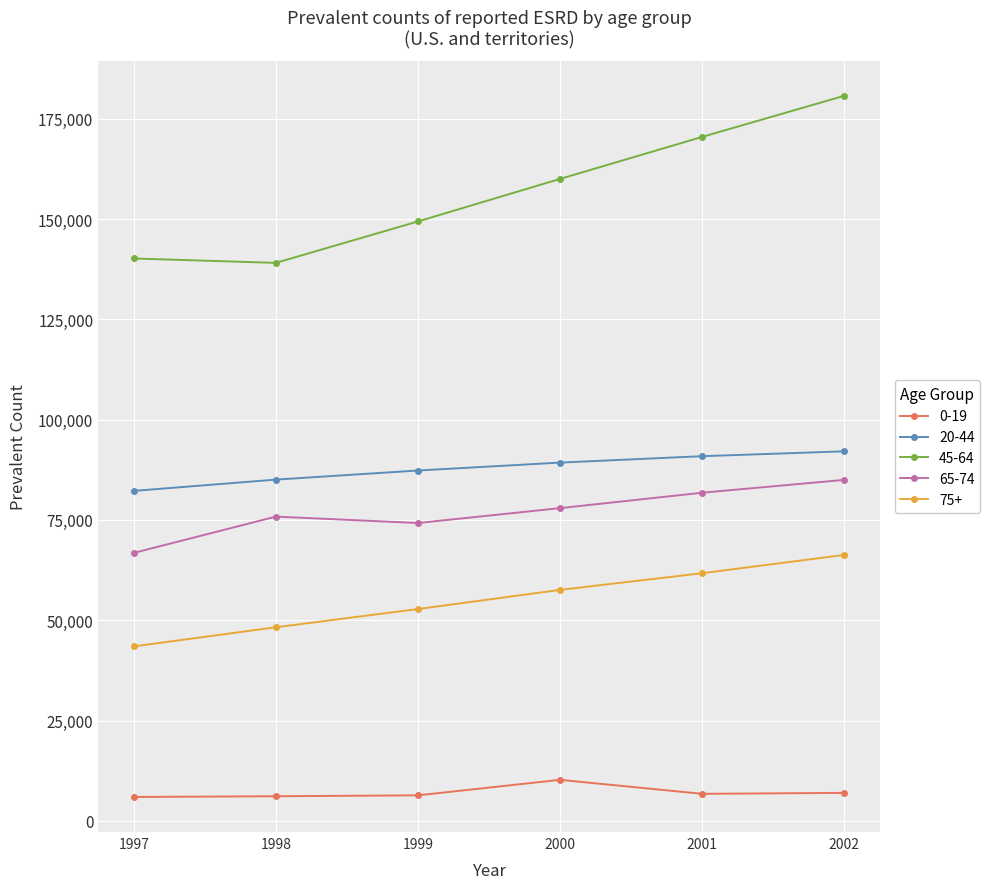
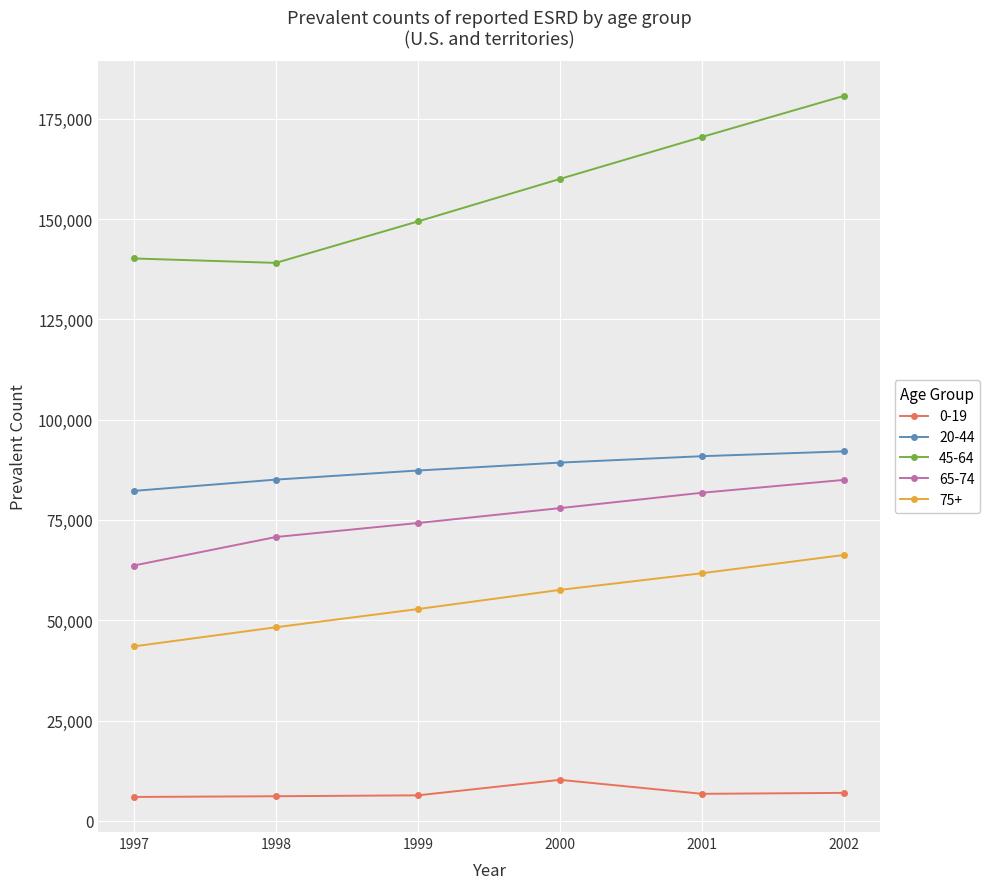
  {
    "0-19": {
      "1997": "6,000",
      "1998": "6,000",
      "1999": "6,000",
      "2000": "10,000",
      "2001": "7,000",
      "2002": "7,000"
    },
    "20-44": {
      "1997": "82,000",
      "1998": "85,000",
      "1999": "87,000",
      "2000": "89,000",
      "2001": "91,000",
      "2002": "92,000"
    },
    "45-64": {
      "1997": "140,000",
      "1998": "139,000",
      "1999": "149,000",
      "2000": "160,000",
      "2001": "170,000",
      "2002": "181,000"
    },
    "65-74": {
-     "1997": "67,000",
-     "1998": "76,000",
+     "1997": "64,000",
+     "1998": "71,000",
      "1999": "74,000",
      "2000": "78,000",
      "2001": "82,000",
      "2002": "85,000"
    },
    "75+": {
      "1997": "43,000",
      "1998": "48,000",
      "1999": "53,000",
      "2000": "58,000",
      "2001": "62,000",
      "2002": "66,000"
    }
  }
